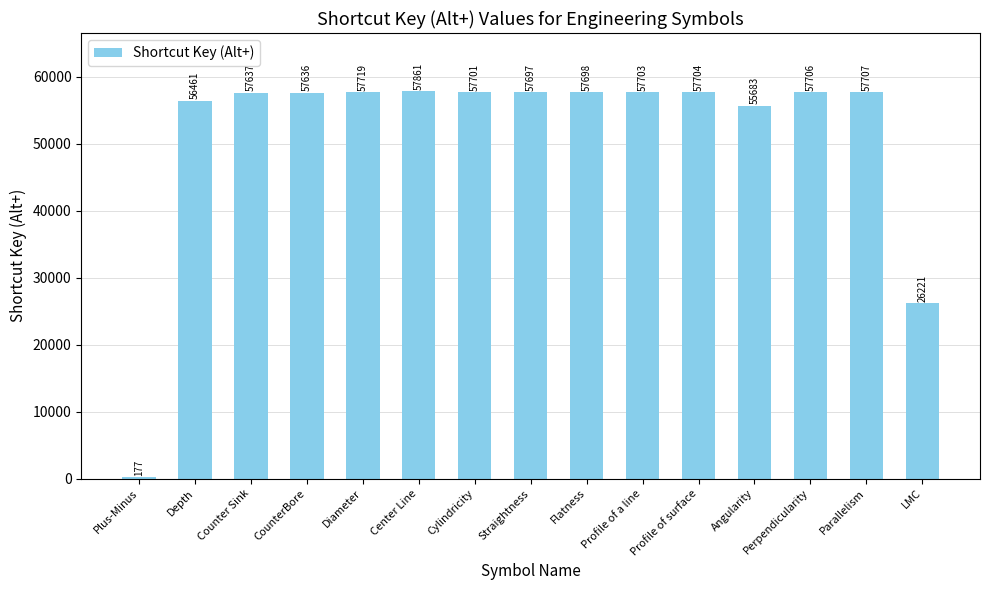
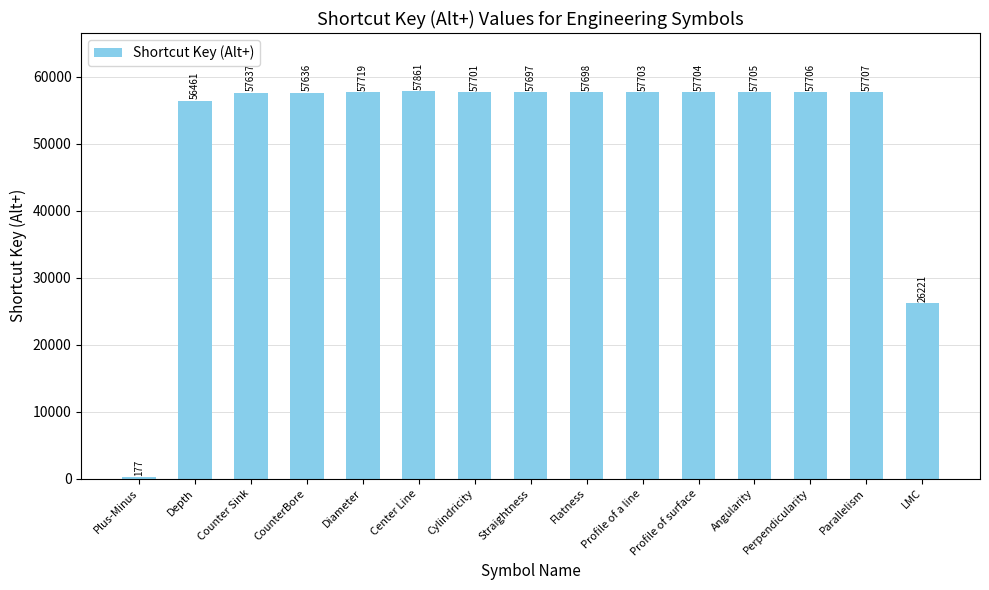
  {
    "Plus-Minus": 177,
    "Depth": 56461,
    "CounterBore": 57636,
    "Diameter": 57719,
    "Center Line": 57861,
    "Cylindricity": 57701,
    "Straightness": 57697,
    "Flatness": 57698,
    "Profile of a line": 57703,
    "Profile of surface": 57704,
-   "Angularity": 55683,
+   "Angularity": 57705,
    "Perpendicularity": 57706,
    "Parallelism": 57707,
    "LMC": 26221
  }
